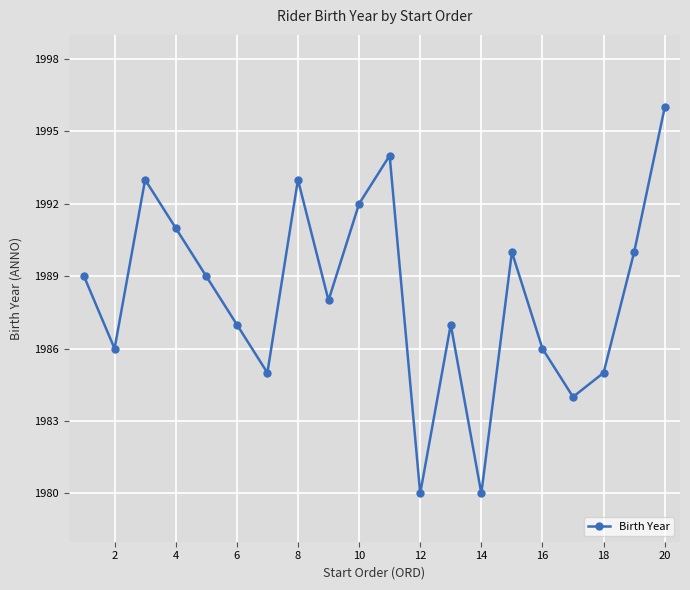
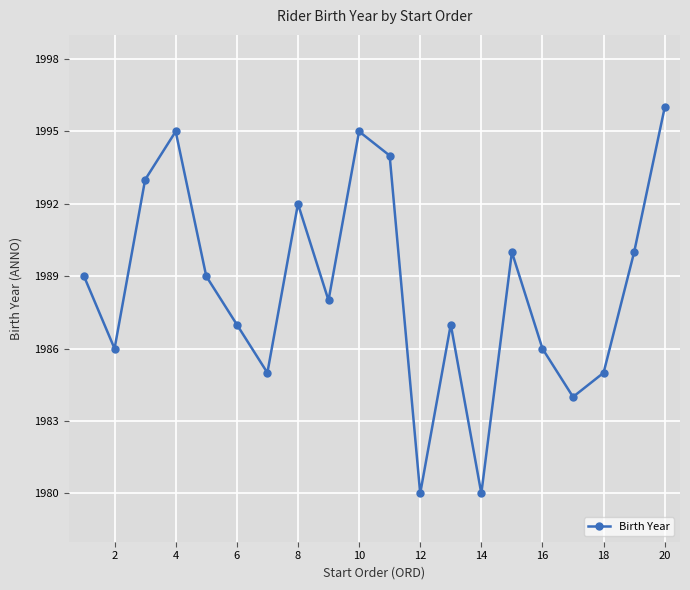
  {
    "2": 1986,
-   "4": 1991,
+   "4": 1995,
    "6": 1987,
-   "8": 1993,
-   "10": 1992,
+   "8": 1992,
+   "10": 1995,
    "12": 1980,
    "14": 1980,
    "16": 1986,
    "18": 1985,
    "20": 1996
  }
